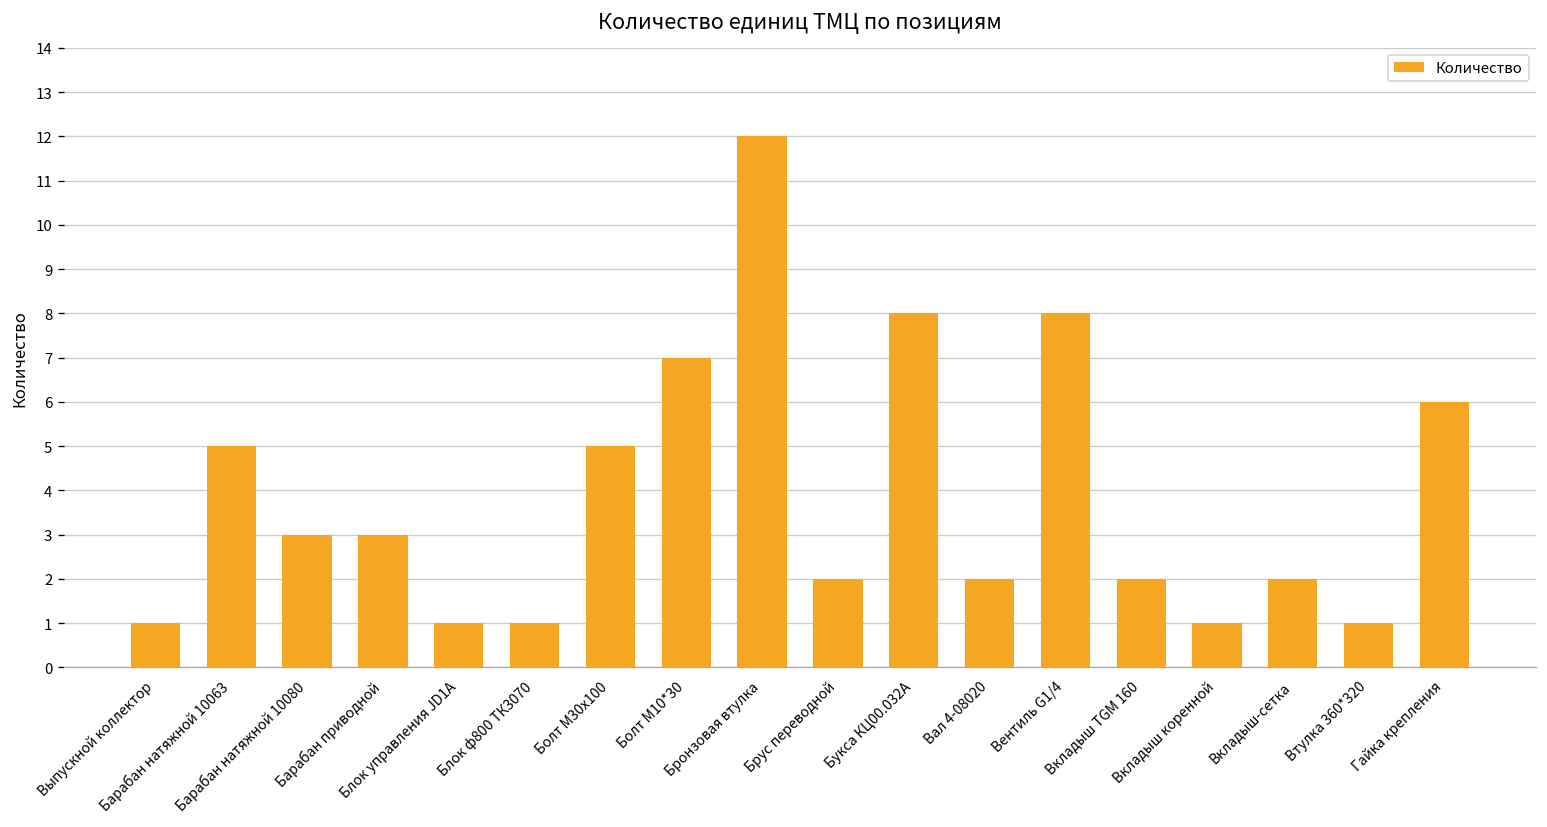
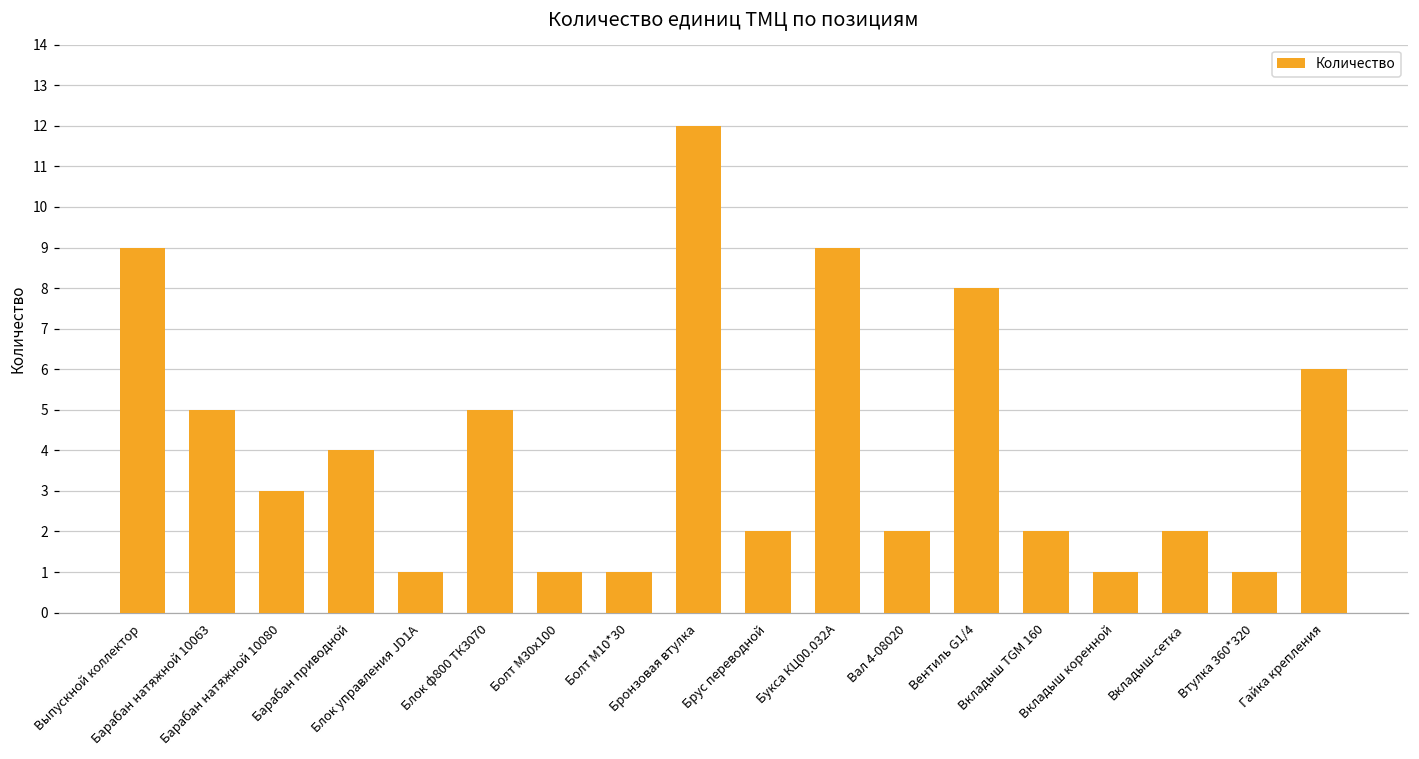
  {
-   "Выпускной коллектор": 1,
+   "Выпускной коллектор": 9,
    "Барабан натяжной 10063": 5,
    "Барабан натяжной 10080": 3,
-   "Барабан приводной": 3,
+   "Барабан приводной": 4,
    "Блок управления JD1A": 1,
-   "Блок ф800 ТК3070": 1,
-   "Болт М30х100": 5,
-   "Болт М10*30": 7,
+   "Блок ф800 ТК3070": 5,
+   "Болт М30х100": 1,
+   "Болт М10*30": 1,
    "Бронзовая втулка": 12,
    "Брус переводной": 2,
-   "Букса КЦ00.032А": 8,
+   "Букса КЦ00.032А": 9,
    "Вал 4-08020": 2,
    "Вентиль G1/4": 8,
    "Вкладыш TGM 160": 2,
    "Вкладыш коренной": 1,
    "Вкладыш-сетка": 2,
    "Втулка 360*320": 1,
    "Гайка крепления": 6
  }
